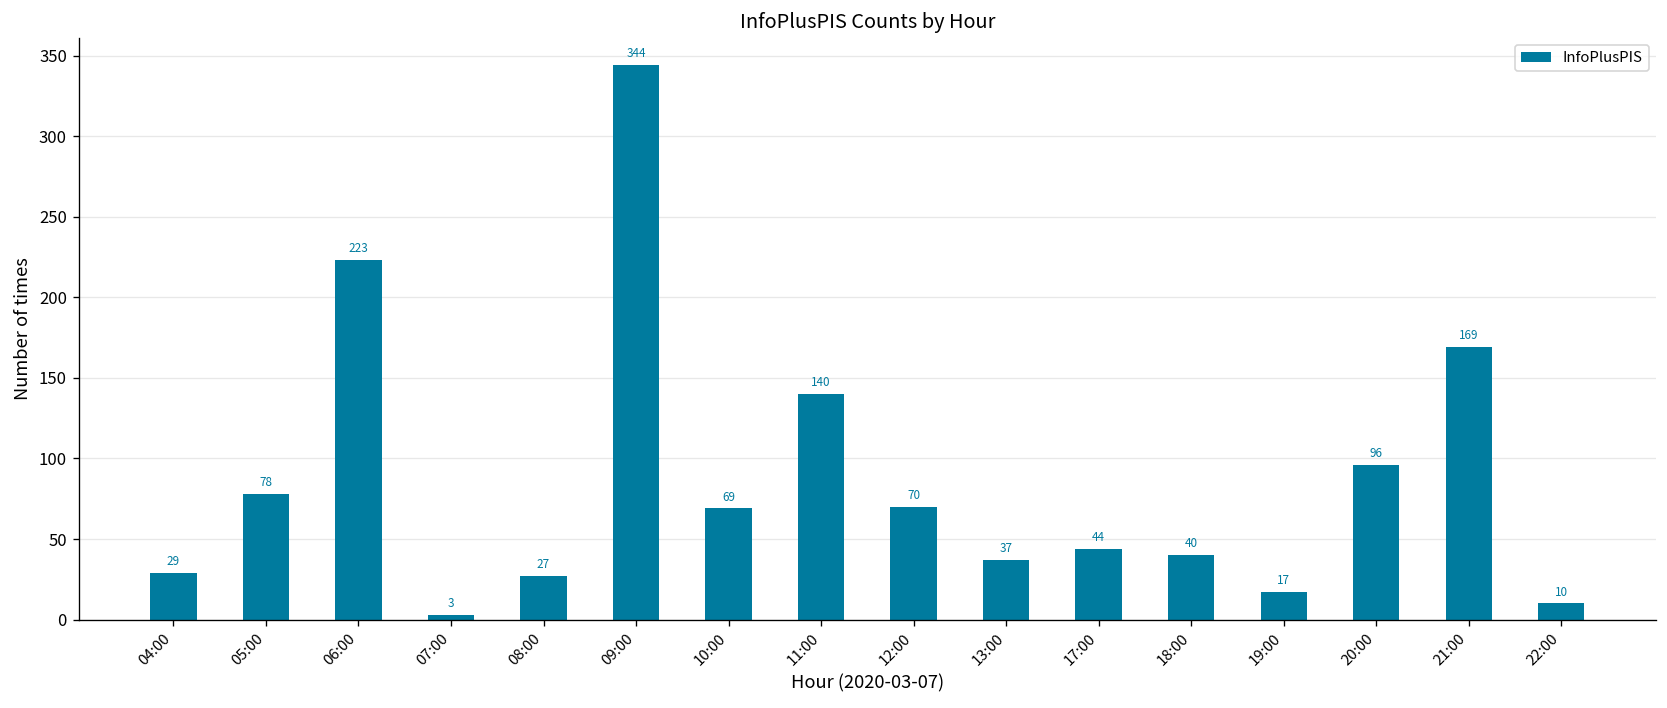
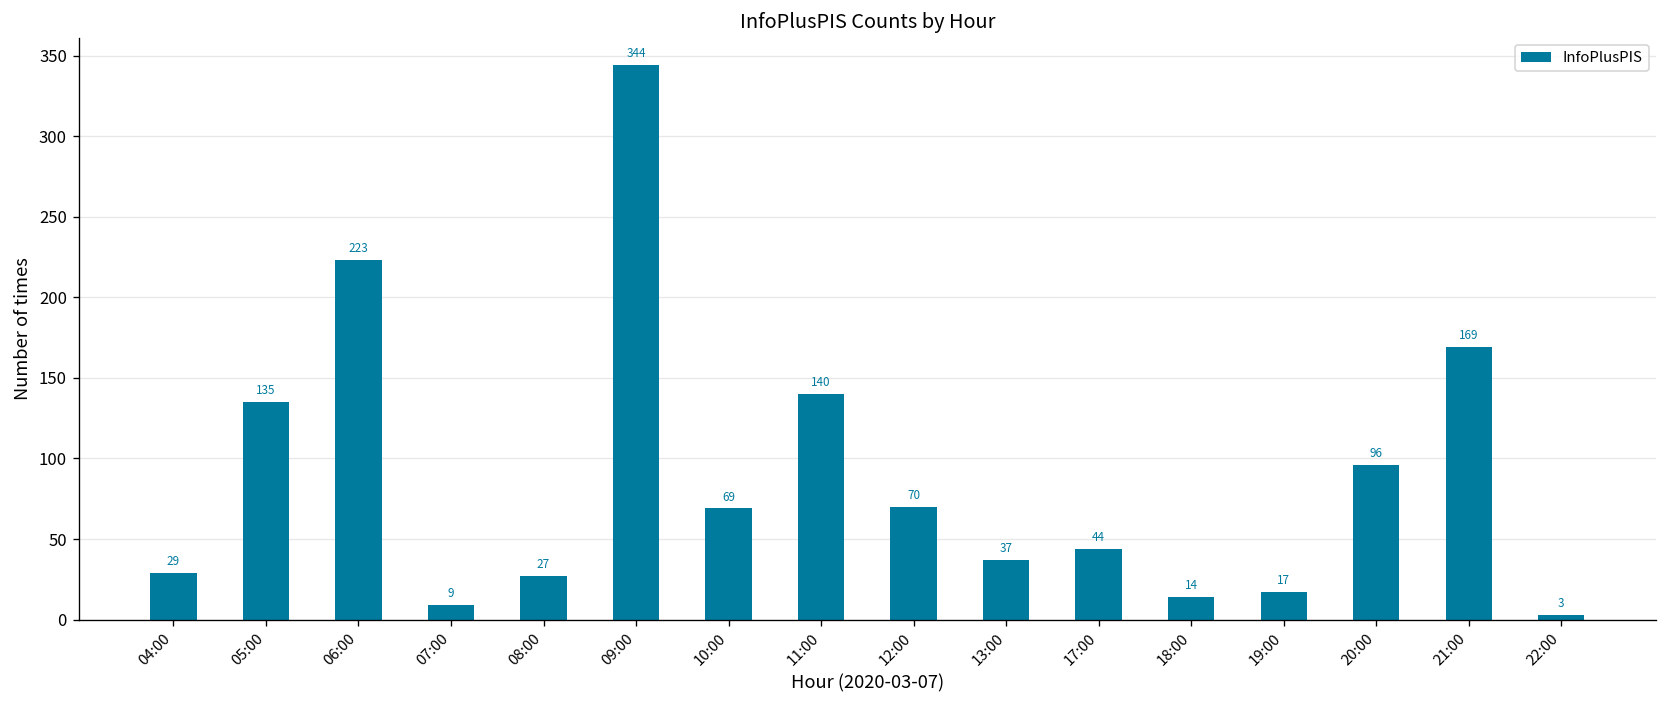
  {
    "04:00": 29,
-   "05:00": 78,
+   "05:00": 135,
    "06:00": 223,
-   "07:00": 3,
+   "07:00": 9,
    "08:00": 27,
    "09:00": 344,
    "10:00": 69,
    "11:00": 140,
    "12:00": 70,
    "13:00": 37,
    "17:00": 44,
-   "18:00": 40,
+   "18:00": 14,
    "19:00": 17,
    "20:00": 96,
    "21:00": 169,
-   "22:00": 10
+   "22:00": 3
  }
